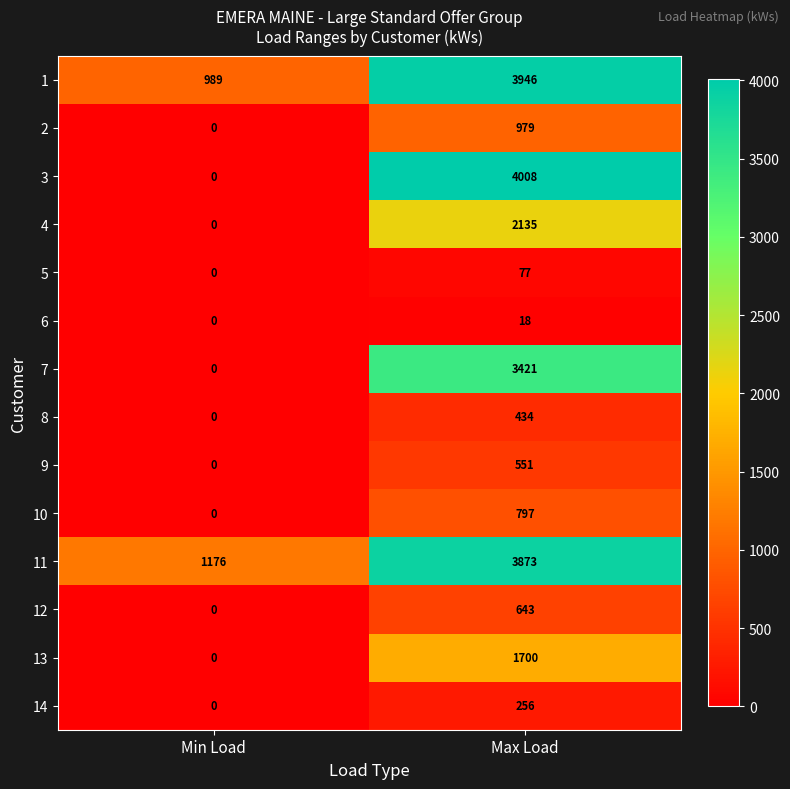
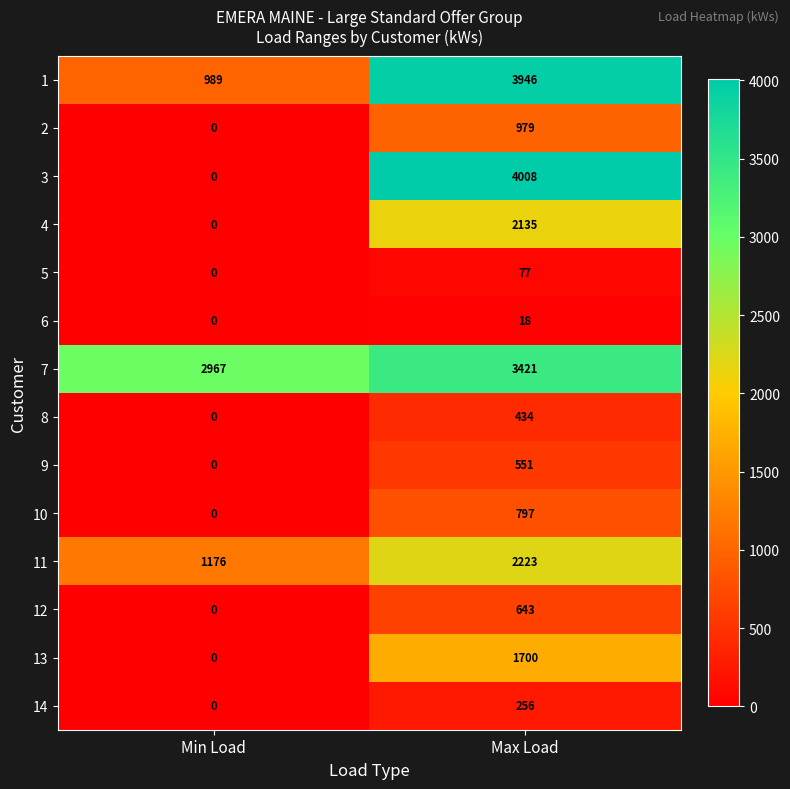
  {
    "1": {
      "Min Load": 989,
      "Max Load": 3946
    },
    "2": {
      "Min Load": 0,
      "Max Load": 979
    },
    "3": {
      "Min Load": 0,
      "Max Load": 4008
    },
    "4": {
      "Min Load": 0,
      "Max Load": 2135
    },
    "5": {
      "Min Load": 0,
      "Max Load": 77
    },
    "6": {
      "Min Load": 0,
      "Max Load": 18
    },
    "7": {
-     "Min Load": 0,
+     "Min Load": 2967,
      "Max Load": 3421
    },
    "8": {
      "Min Load": 0,
      "Max Load": 434
    },
    "9": {
      "Min Load": 0,
      "Max Load": 551
    },
    "10": {
      "Min Load": 0,
      "Max Load": 797
    },
    "11": {
      "Min Load": 1176,
-     "Max Load": 3873
+     "Max Load": 2223
    },
    "12": {
      "Min Load": 0,
      "Max Load": 643
    },
    "13": {
      "Min Load": 0,
      "Max Load": 1700
    },
    "14": {
      "Min Load": 0,
      "Max Load": 256
    }
  }
